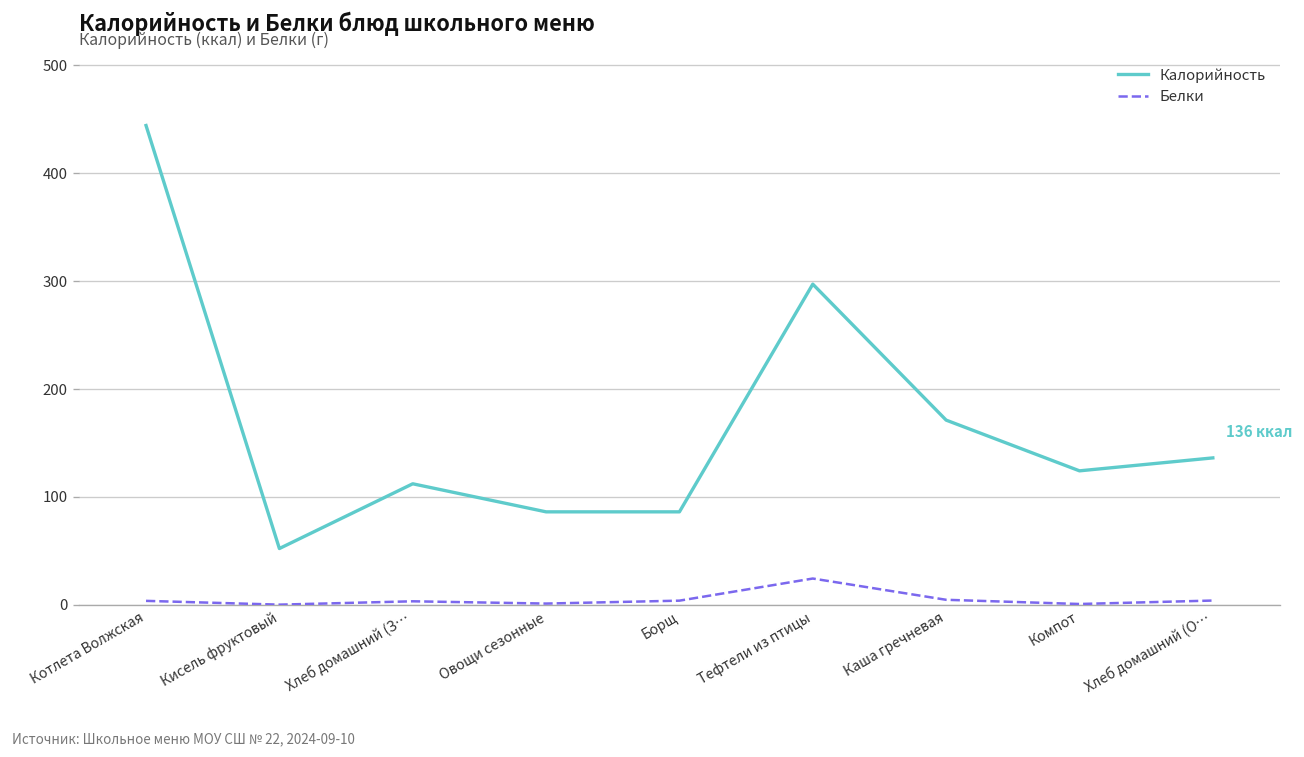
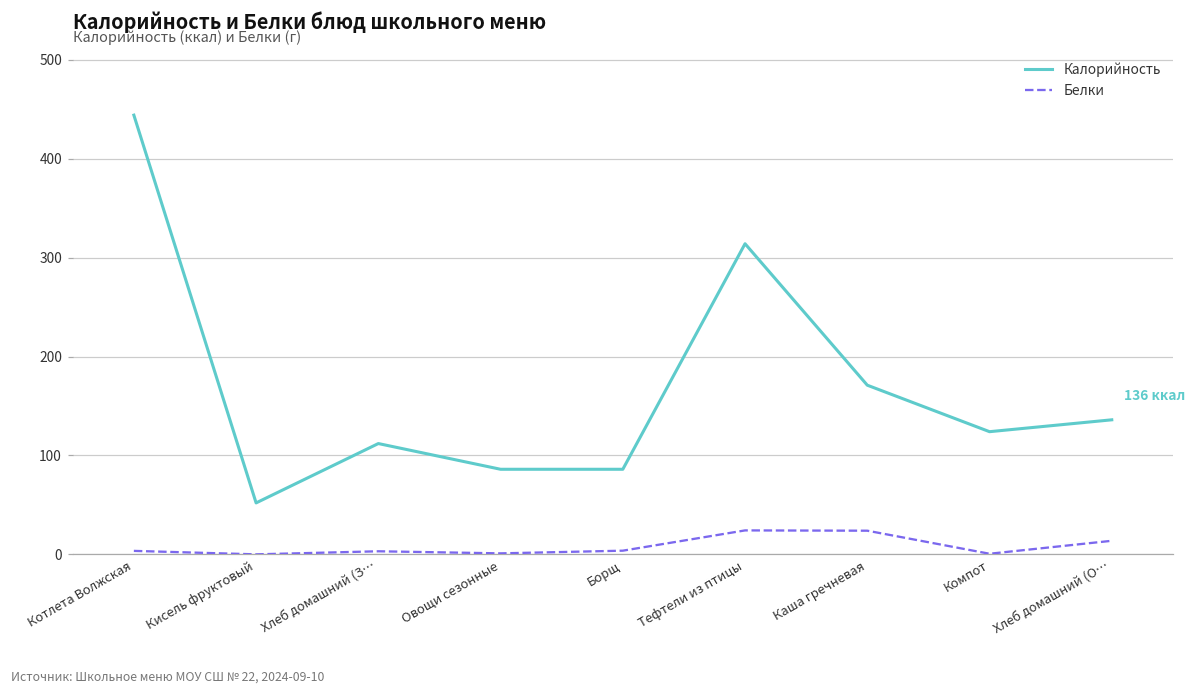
  {
    "Калорийность": {
      "Котлета Волжская": 440,
      "Кисель фруктовый": 50,
      "Хлеб домашний (З…": 110,
      "Овощи сезонные": 90,
      "Борщ": 90,
-     "Тефтели из птицы": 300,
+     "Тефтели из птицы": 310,
      "Каша гречневая": 170,
      "Компот": 120
    },
    "Белки": {
      "Котлета Волжская": 0,
      "Кисель фруктовый": 0,
      "Хлеб домашний (З…": 0,
      "Овощи сезонные": 0,
      "Борщ": 0,
      "Тефтели из птицы": 20,
-     "Каша гречневая": 0,
+     "Каша гречневая": 20,
      "Компот": 0,
-     "Хлеб домашний (О…": 0
+     "Хлеб домашний (О…": 10
    }
  }
